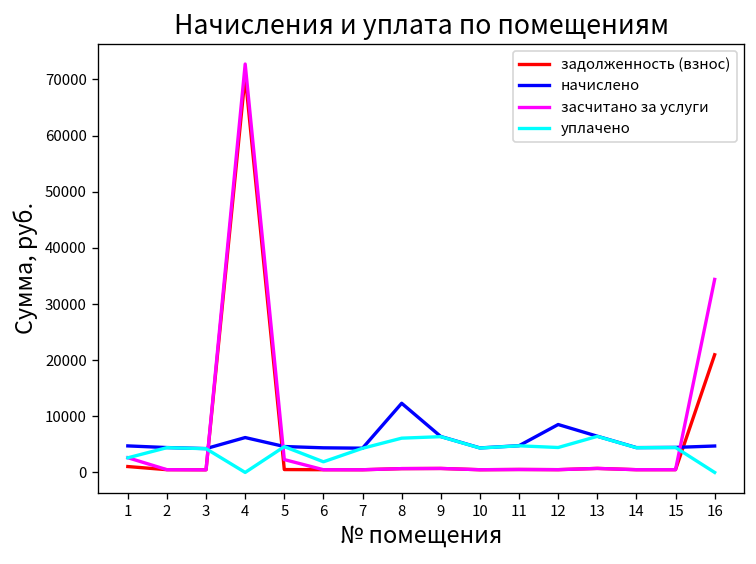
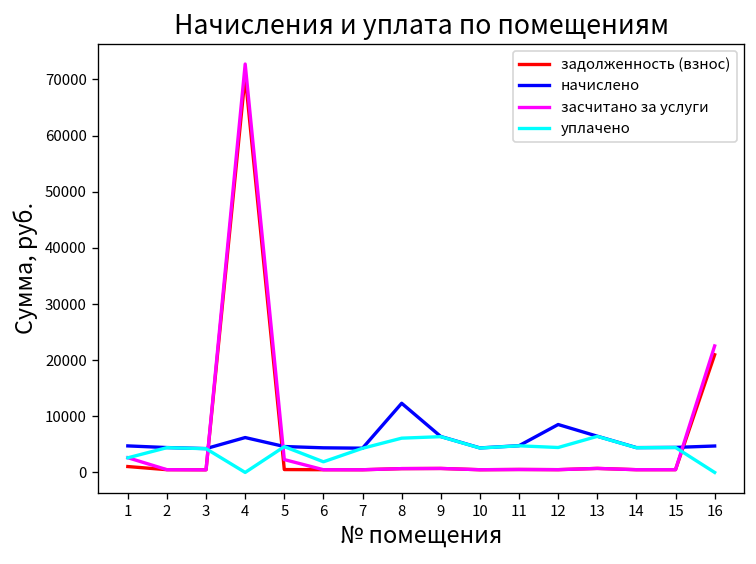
  {
    "задолженность (взнос)": {
      "1": 1000,
      "4": 71000,
      "5": 1000,
      "16": 21000
    },
    "начислено": {
      "1": 5000,
      "4": 6000,
      "6": 4000,
      "8": 12000,
      "12": 9000,
      "16": 5000
    },
    "засчитано за услуги": {
      "4": 73000,
      "5": 2000,
-     "16": 34000
+     "16": 23000
    },
    "уплачено": {
      "4": 0,
      "6": 2000,
      "8": 6000,
      "12": 4000,
      "16": 0
    }
  }
